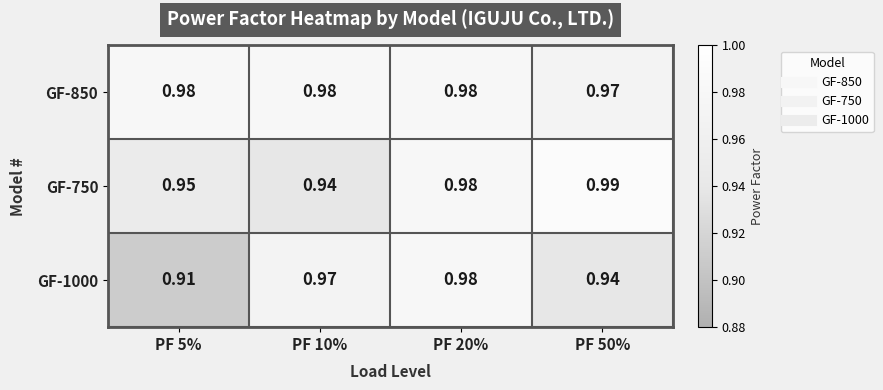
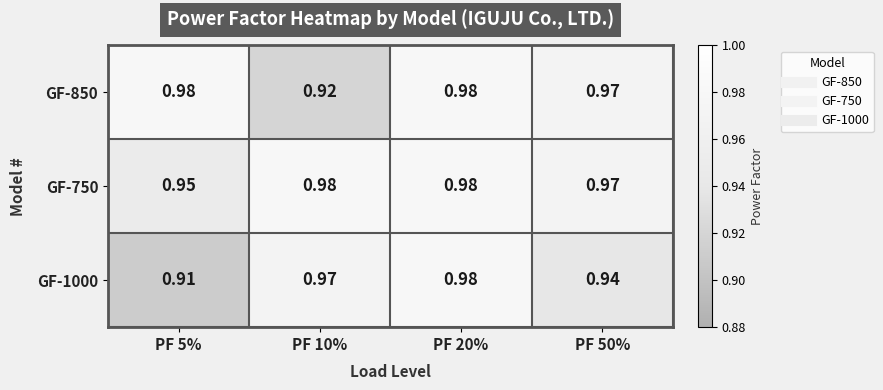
  {
    "GF-850": {
      "PF 5%": 0.98,
-     "PF 10%": 0.98,
+     "PF 10%": 0.92,
      "PF 20%": 0.98,
      "PF 50%": 0.97
    },
    "GF-750": {
      "PF 5%": 0.95,
-     "PF 10%": 0.94,
+     "PF 10%": 0.98,
      "PF 20%": 0.98,
-     "PF 50%": 0.99
+     "PF 50%": 0.97
    },
    "GF-1000": {
      "PF 5%": 0.91,
      "PF 10%": 0.97,
      "PF 20%": 0.98,
      "PF 50%": 0.94
    }
  }
